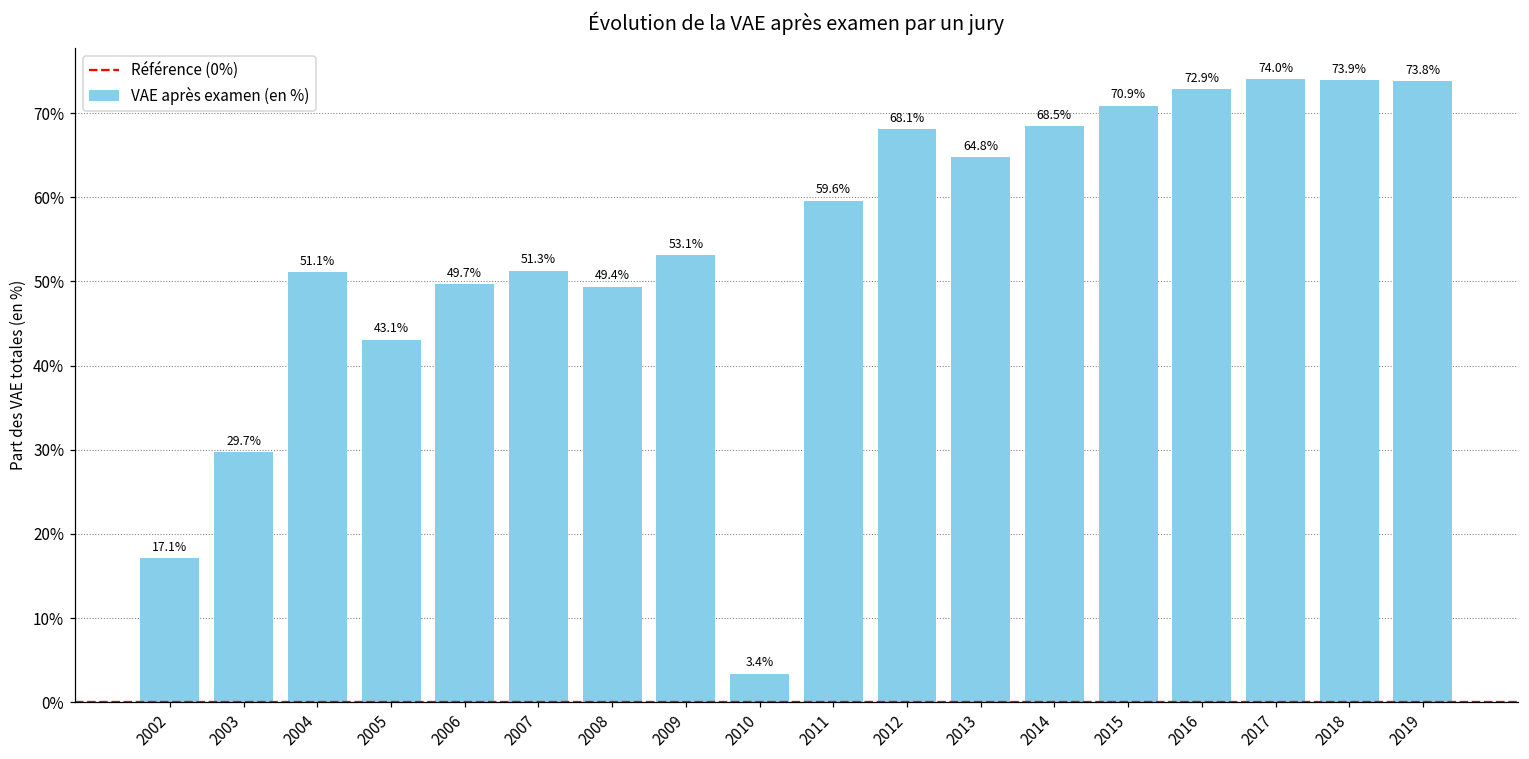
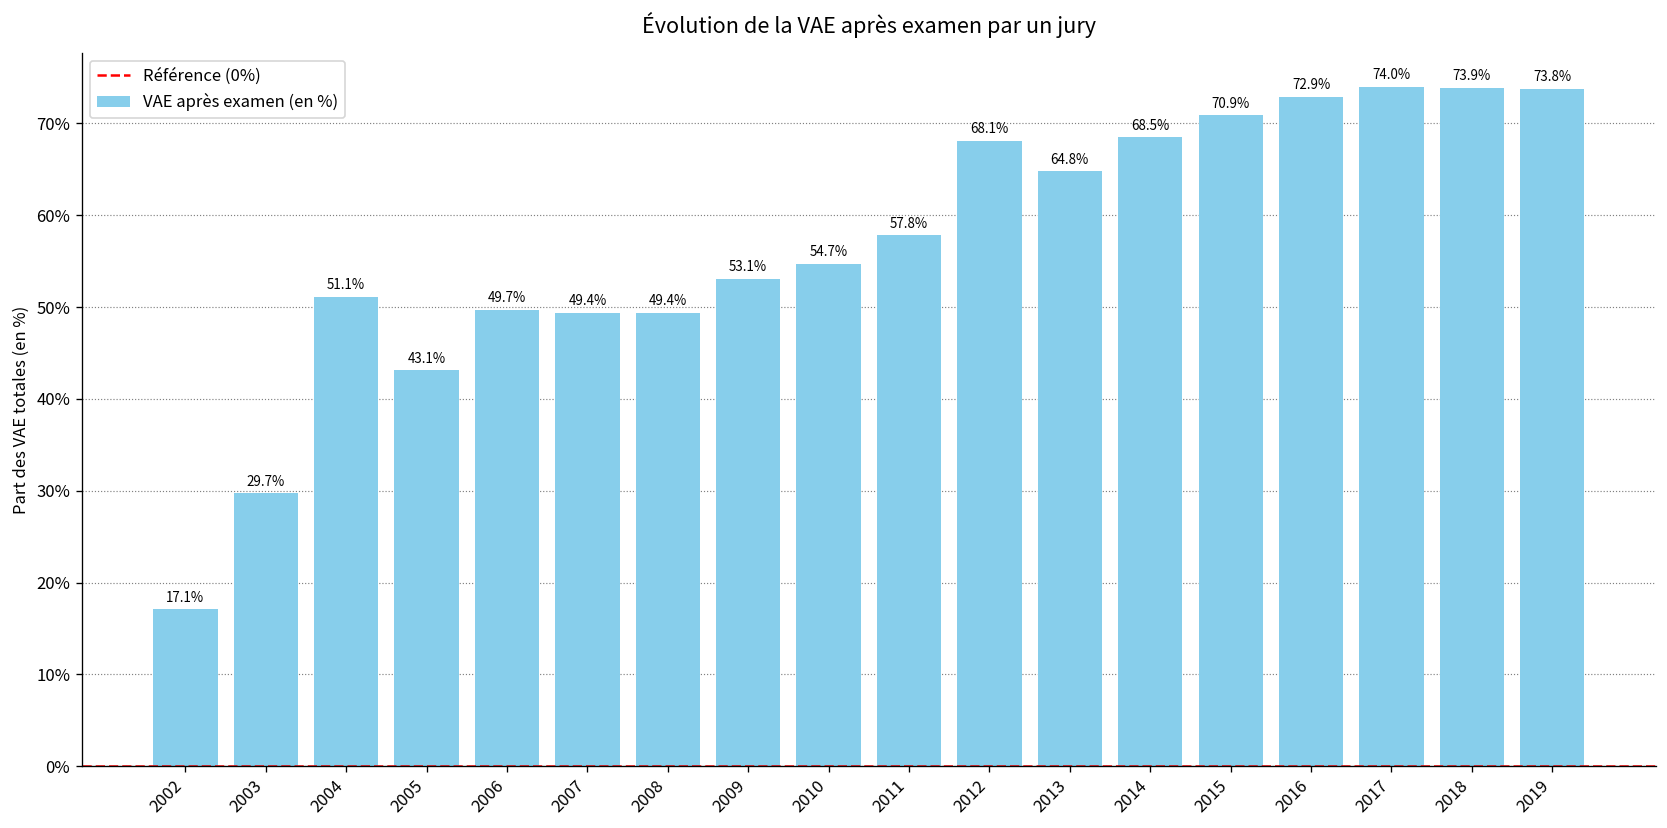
  {
    "2002": "17.1%",
    "2003": "29.7%",
    "2004": "51.1%",
    "2005": "43.1%",
    "2006": "49.7%",
-   "2007": "51.3%",
+   "2007": "49.4%",
    "2008": "49.4%",
    "2009": "53.1%",
-   "2010": "3.4%",
-   "2011": "59.6%",
+   "2010": "54.7%",
+   "2011": "57.8%",
    "2012": "68.1%",
    "2013": "64.8%",
    "2014": "68.5%",
    "2015": "70.9%",
    "2016": "72.9%",
    "2017": "74.0%",
    "2018": "73.9%",
    "2019": "73.8%"
  }
